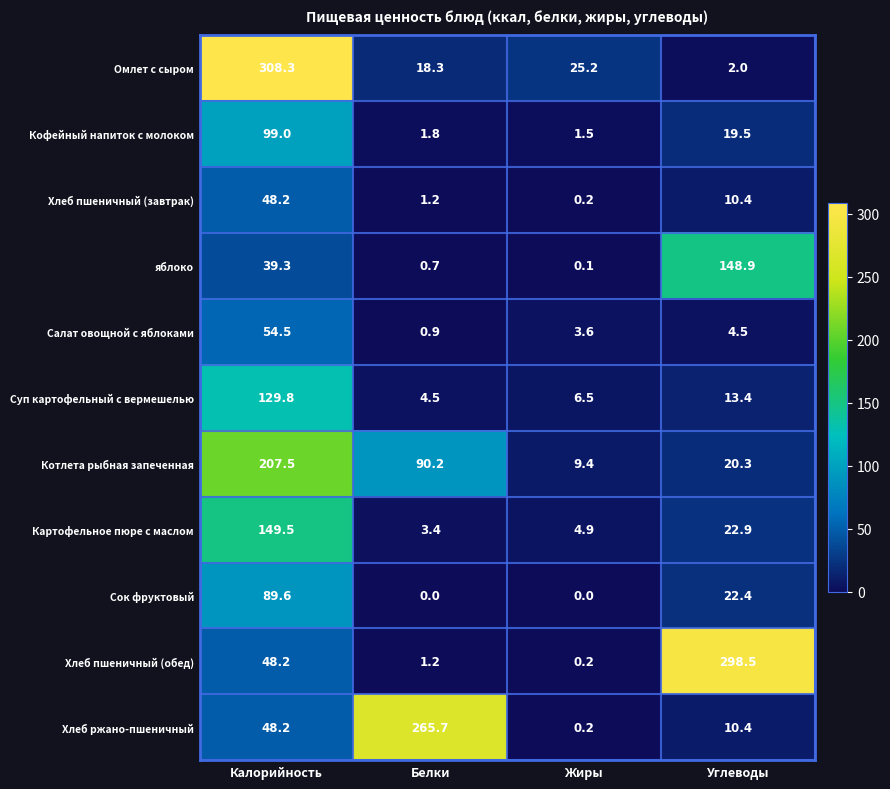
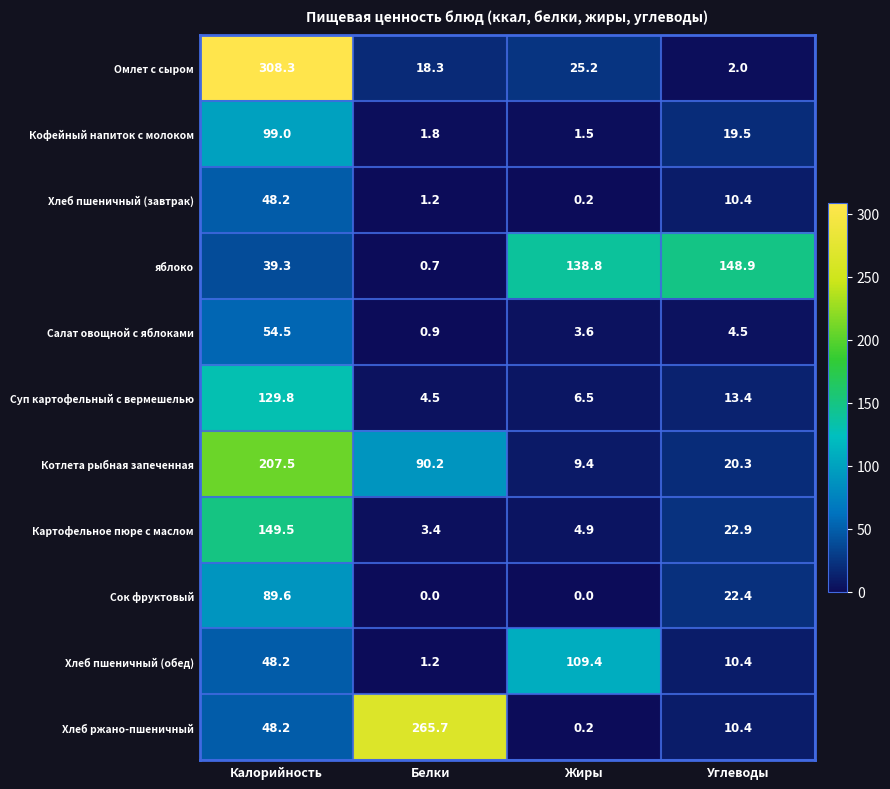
  {
    "Омлет с сыром": {
      "Калорийность": 308.3,
      "Белки": 18.3,
      "Жиры": 25.2,
      "Углеводы": 2.0
    },
    "Кофейный напиток с молоком": {
      "Калорийность": 99.0,
      "Белки": 1.8,
      "Жиры": 1.5,
      "Углеводы": 19.5
    },
    "Хлеб пшеничный (завтрак)": {
      "Калорийность": 48.2,
      "Белки": 1.2,
      "Жиры": 0.2,
      "Углеводы": 10.4
    },
    "яблоко": {
      "Калорийность": 39.3,
      "Белки": 0.7,
-     "Жиры": 0.1,
+     "Жиры": 138.8,
      "Углеводы": 148.9
    },
    "Салат овощной с яблоками": {
      "Калорийность": 54.5,
      "Белки": 0.9,
      "Жиры": 3.6,
      "Углеводы": 4.5
    },
    "Суп картофельный с вермешелью": {
      "Калорийность": 129.8,
      "Белки": 4.5,
      "Жиры": 6.5,
      "Углеводы": 13.4
    },
    "Котлета рыбная запеченная": {
      "Калорийность": 207.5,
      "Белки": 90.2,
      "Жиры": 9.4,
      "Углеводы": 20.3
    },
    "Картофельное пюре с маслом": {
      "Калорийность": 149.5,
      "Белки": 3.4,
      "Жиры": 4.9,
      "Углеводы": 22.9
    },
    "Сок фруктовый": {
      "Калорийность": 89.6,
      "Белки": 0.0,
      "Жиры": 0.0,
      "Углеводы": 22.4
    },
    "Хлеб пшеничный (обед)": {
      "Калорийность": 48.2,
      "Белки": 1.2,
-     "Жиры": 0.2,
-     "Углеводы": 298.5
+     "Жиры": 109.4,
+     "Углеводы": 10.4
    },
    "Хлеб ржано-пшеничный": {
      "Калорийность": 48.2,
      "Белки": 265.7,
      "Жиры": 0.2,
      "Углеводы": 10.4
    }
  }
